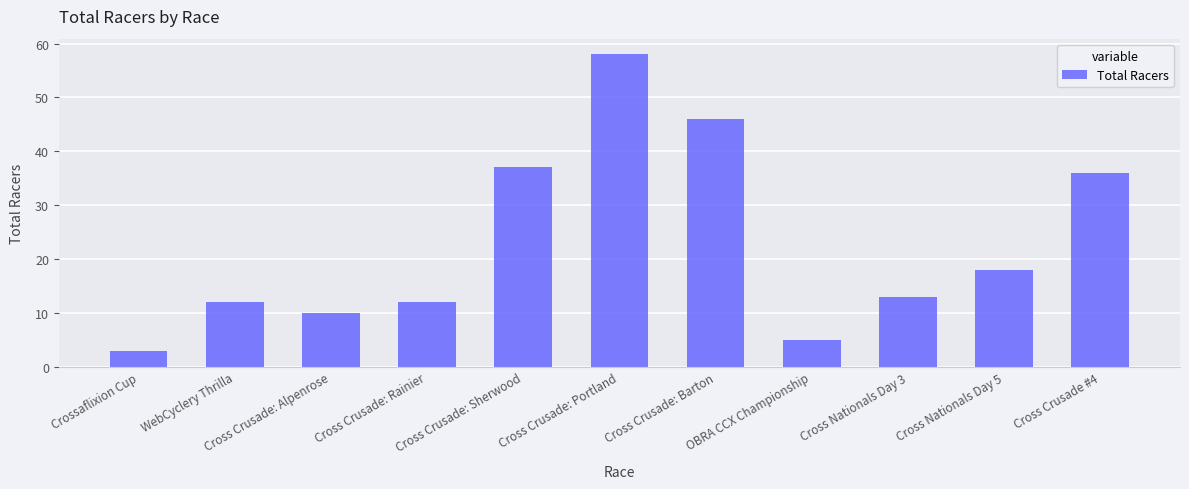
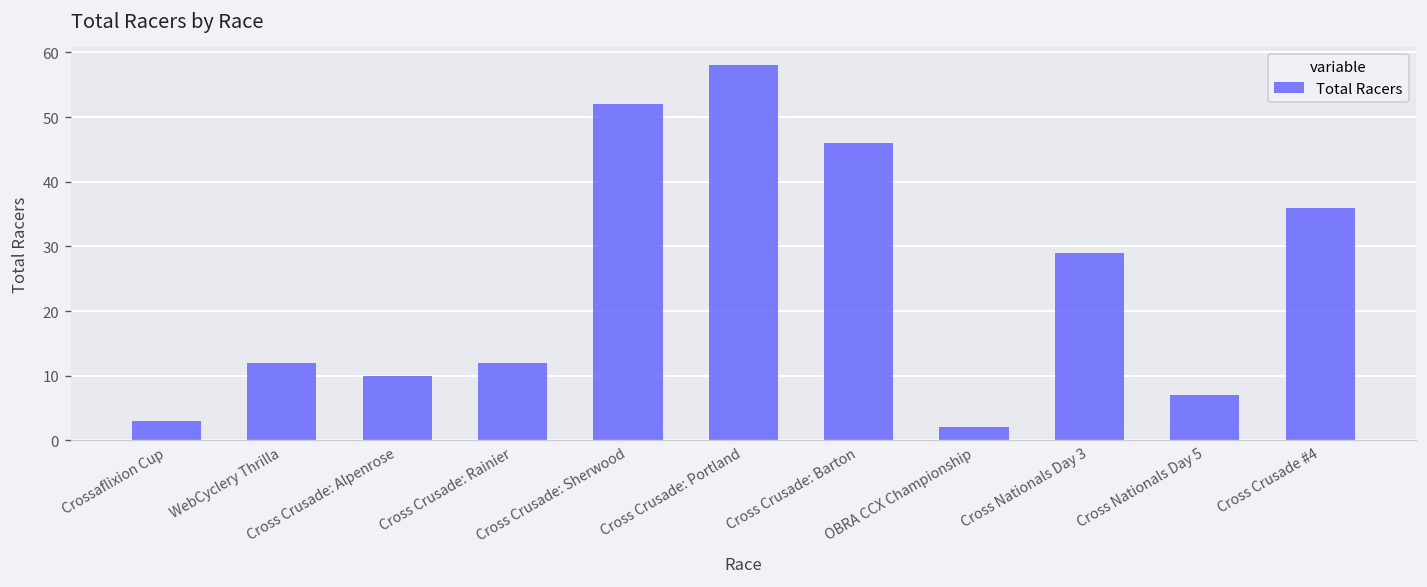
  {
    "Crossaflixion Cup": 3,
    "WebCyclery Thrilla": 12,
    "Cross Crusade: Alpenrose": 10,
    "Cross Crusade: Rainier": 12,
-   "Cross Crusade: Sherwood": 37,
+   "Cross Crusade: Sherwood": 52,
    "Cross Crusade: Portland": 58,
    "Cross Crusade: Barton": 46,
-   "OBRA CCX Championship": 5,
-   "Cross Nationals Day 3": 13,
-   "Cross Nationals Day 5": 18,
+   "OBRA CCX Championship": 2,
+   "Cross Nationals Day 3": 29,
+   "Cross Nationals Day 5": 7,
    "Cross Crusade #4": 36
  }
